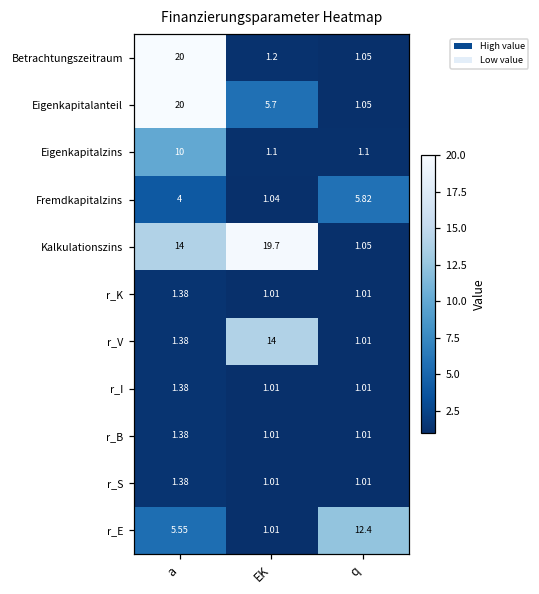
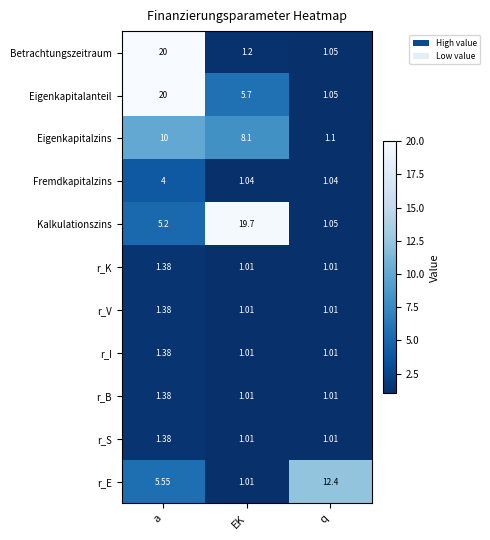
  {
    "Betrachtungszeitraum": {
      "a": 20,
      "EK": 1.2,
      "q": 1.05
    },
    "Eigenkapitalanteil": {
      "a": 20,
      "EK": 5.7,
      "q": 1.05
    },
    "Eigenkapitalzins": {
      "a": 10,
-     "EK": 1.1,
+     "EK": 8.1,
      "q": 1.1
    },
    "Fremdkapitalzins": {
      "a": 4,
      "EK": 1.04,
-     "q": 5.82
+     "q": 1.04
    },
    "Kalkulationszins": {
-     "a": 14,
+     "a": 5.2,
      "EK": 19.7,
      "q": 1.05
    },
    "r_K": {
      "a": 1.38,
      "EK": 1.01,
      "q": 1.01
    },
    "r_V": {
      "a": 1.38,
-     "EK": 14,
+     "EK": 1.01,
      "q": 1.01
    },
    "r_I": {
      "a": 1.38,
      "EK": 1.01,
      "q": 1.01
    },
    "r_B": {
      "a": 1.38,
      "EK": 1.01,
      "q": 1.01
    },
    "r_S": {
      "a": 1.38,
      "EK": 1.01,
      "q": 1.01
    },
    "r_E": {
      "a": 5.55,
      "EK": 1.01,
      "q": 12.4
    }
  }
